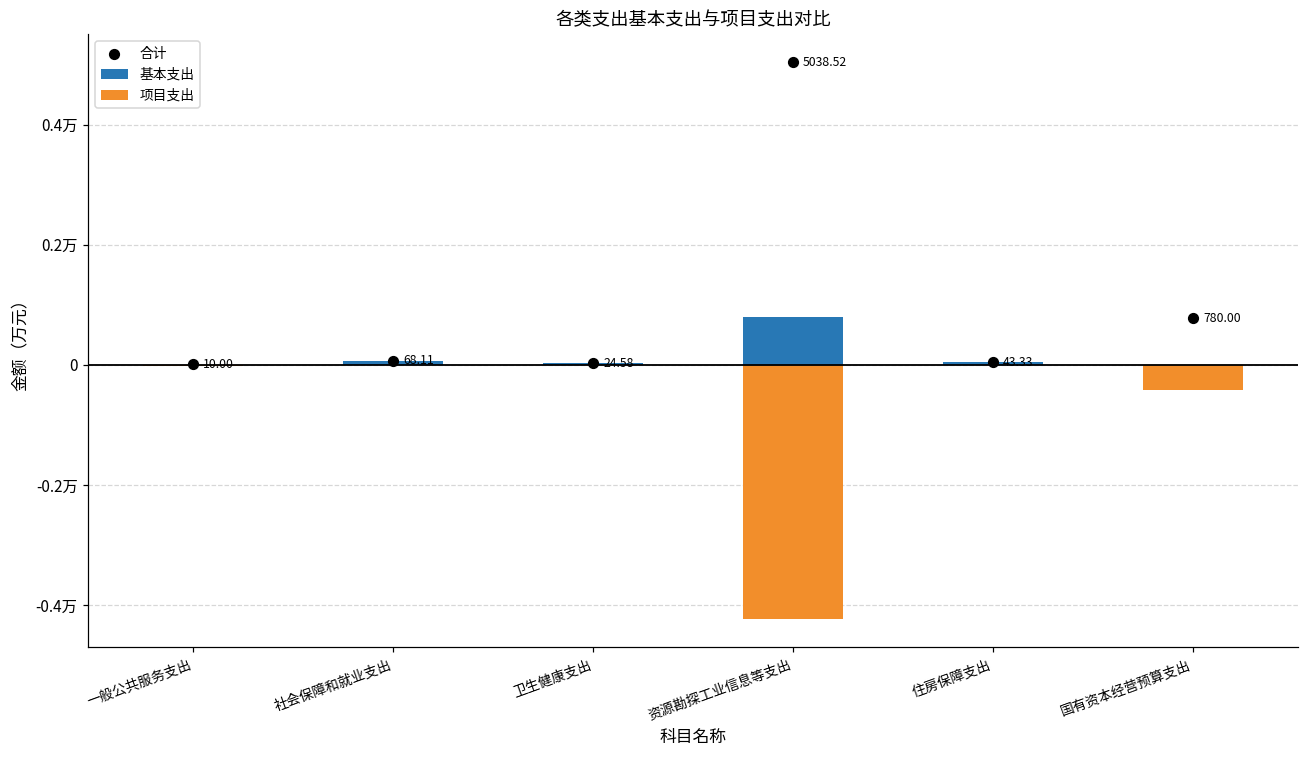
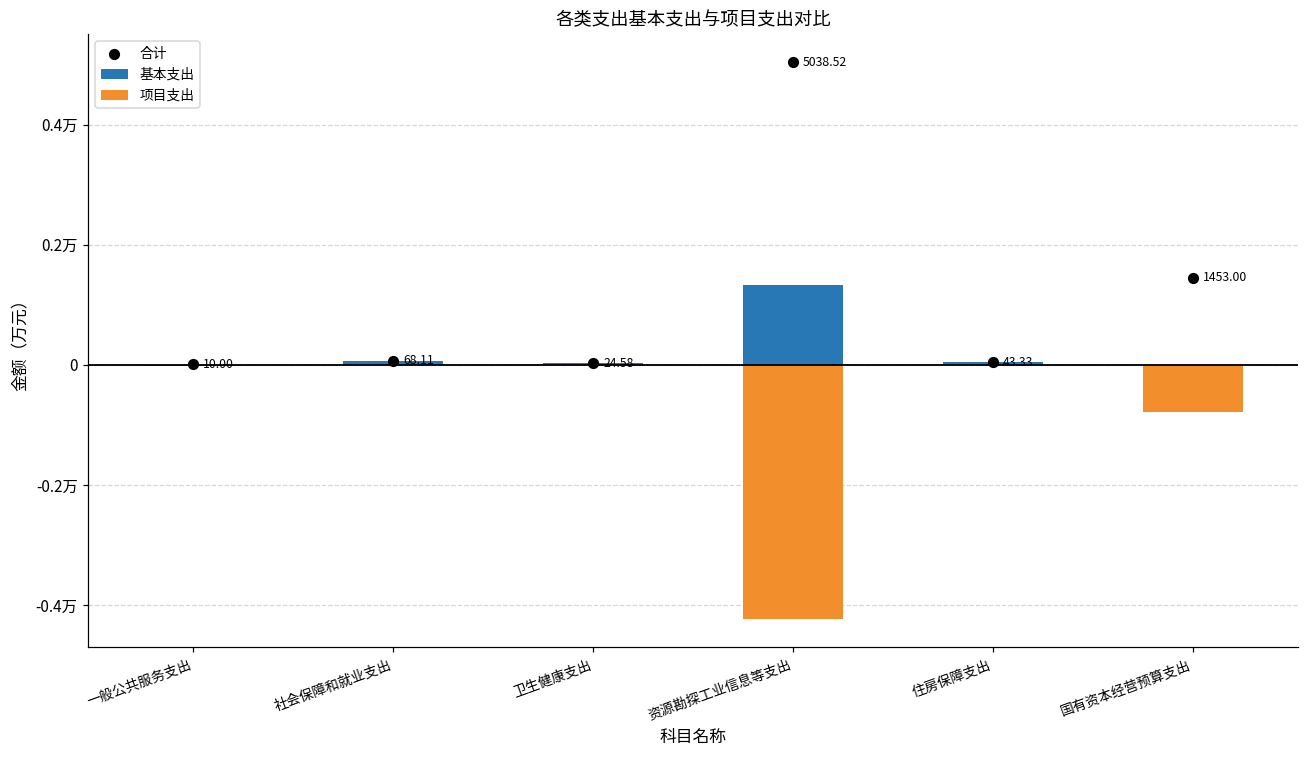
  {
    "基本支出": {
-     "资源勘探工业信息等支出": "0.08万",
+     "资源勘探工业信息等支出": "0.13万",
      "国有资本经营预算支出": "0.00万"
    },
    "合计": {
-     "国有资本经营预算支出": "780.00"
+     "国有资本经营预算支出": "1453.00"
    },
    "项目支出": {
      "社会保障和就业支出": "0.00万",
      "卫生健康支出": "0.00万",
      "资源勘探工业信息等支出": "-0.42万",
      "住房保障支出": "0.00万",
-     "国有资本经营预算支出": "-0.04万"
+     "国有资本经营预算支出": "-0.08万"
    }
  }
